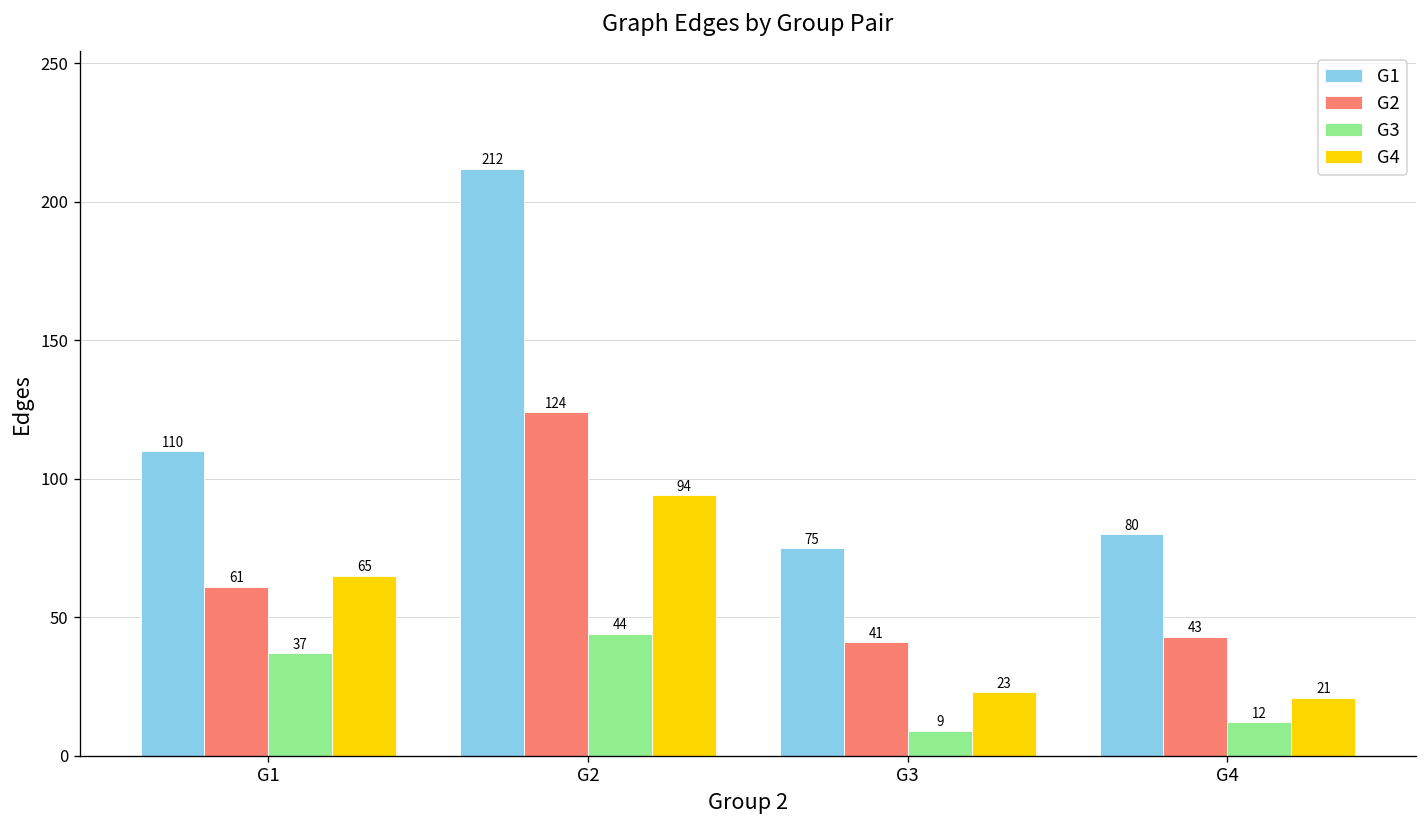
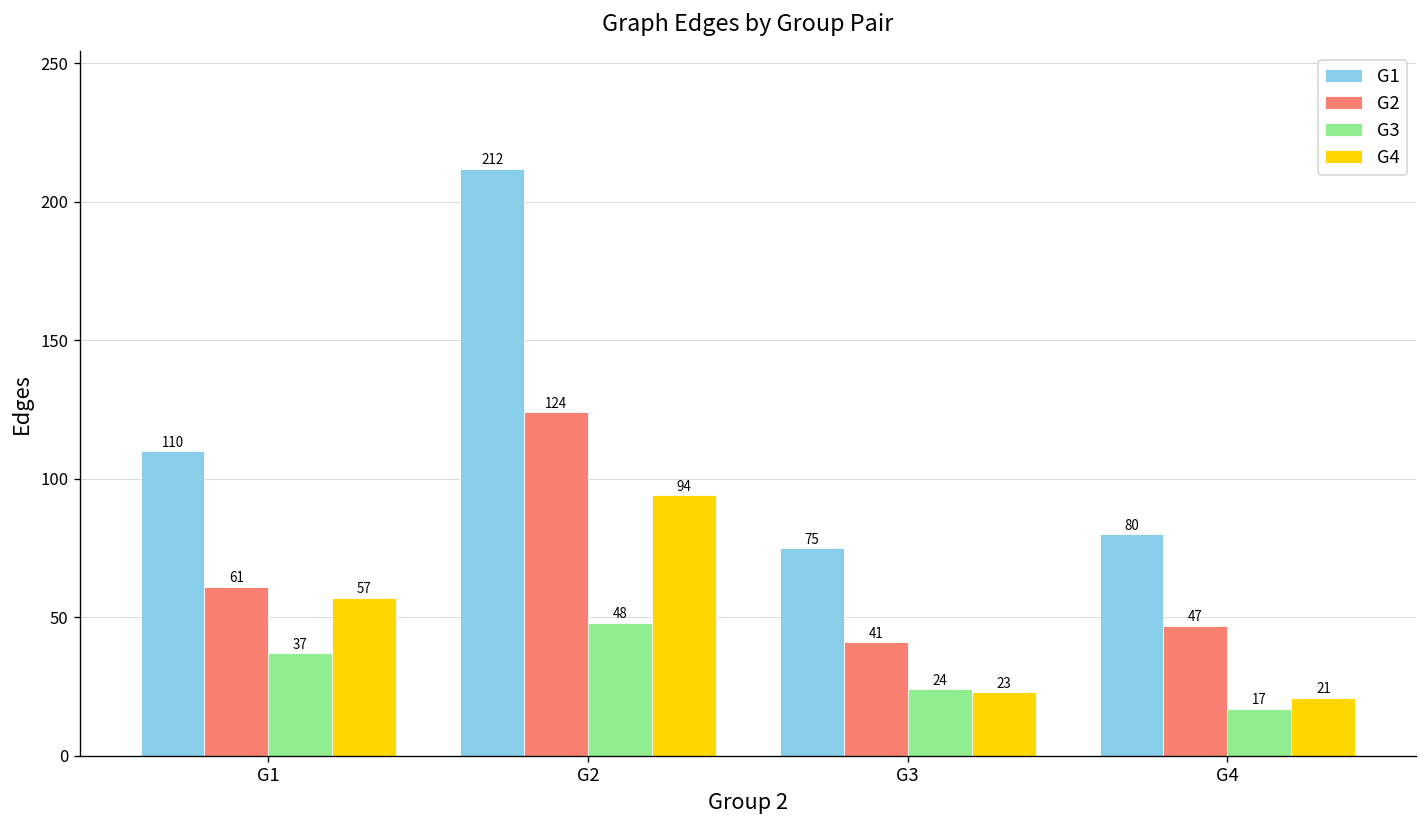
  {
    "G1": {
      "G1": 110,
      "G2": 212,
      "G3": 75,
      "G4": 80
    },
    "G2": {
      "G1": 61,
      "G2": 124,
      "G3": 41,
-     "G4": 43
+     "G4": 47
    },
    "G3": {
      "G1": 37,
-     "G2": 44,
-     "G3": 9,
-     "G4": 12
+     "G2": 48,
+     "G3": 24,
+     "G4": 17
    },
    "G4": {
-     "G1": 65,
+     "G1": 57,
      "G2": 94,
      "G3": 23,
      "G4": 21
    }
  }
